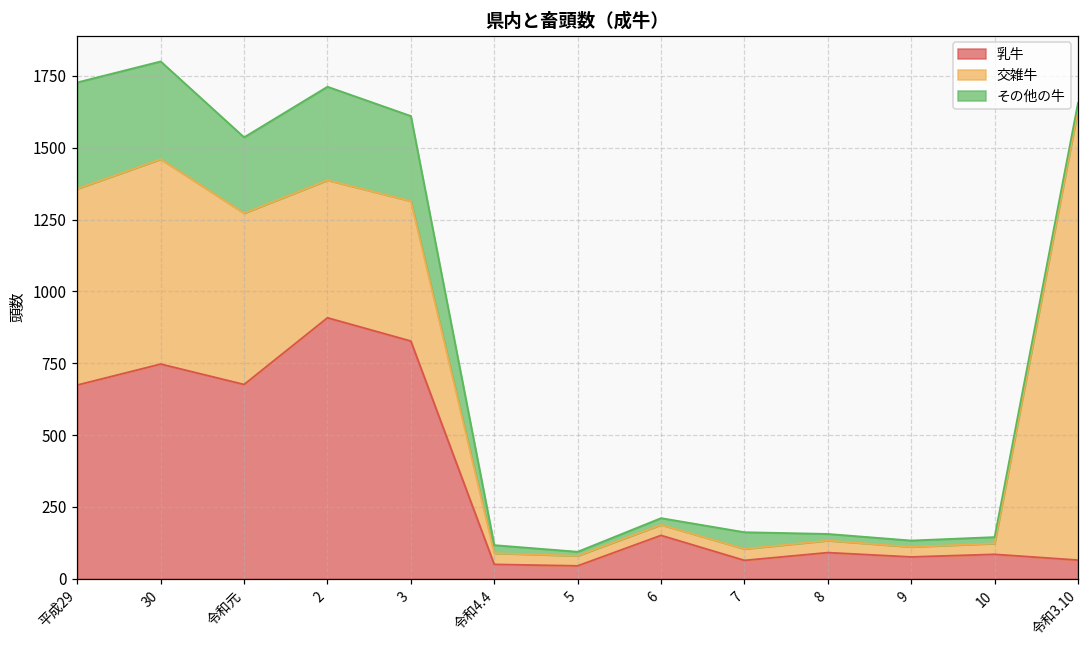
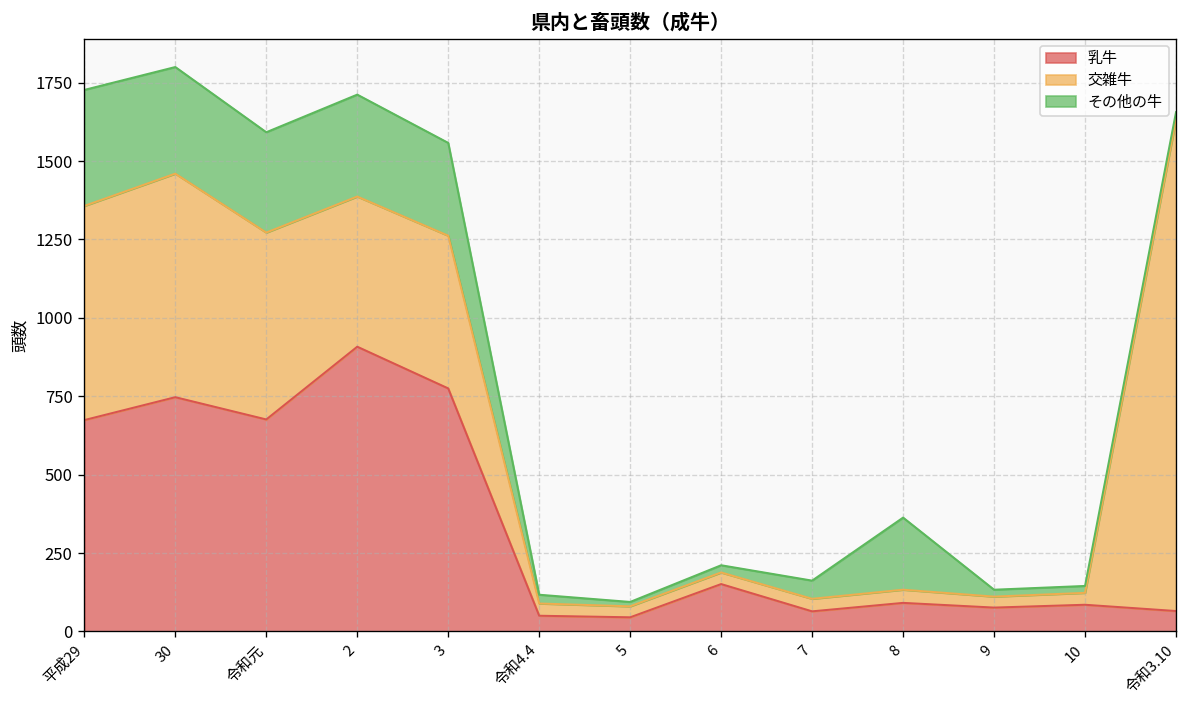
  {
    "乳牛": {
      "平成29": 670,
      "30": 750,
      "令和元": 680,
      "2": 910,
-     "3": 830,
+     "3": 780,
      "令和4.4": 50,
      "5": 50,
      "6": 150,
      "7": 60,
      "8": 90,
      "9": 80,
      "10": 90,
      "令和3.10": 70
    },
    "交雑牛": {
      "平成29": 680,
      "30": 710,
      "令和元": 600,
      "2": 480,
      "3": 490,
      "令和4.4": 40,
      "5": 40,
      "6": 40,
      "7": 40,
      "8": 40,
      "9": 40,
      "10": 40,
      "令和3.10": 1570
    },
    "その他の牛": {
      "平成29": 370,
      "30": 340,
-     "令和元": 260,
+     "令和元": 320,
      "2": 330,
      "3": 300,
      "令和4.4": 30,
      "5": 10,
      "6": 20,
      "7": 60,
-     "8": 20,
+     "8": 230,
      "9": 20,
      "10": 20,
      "令和3.10": 20
    }
  }
